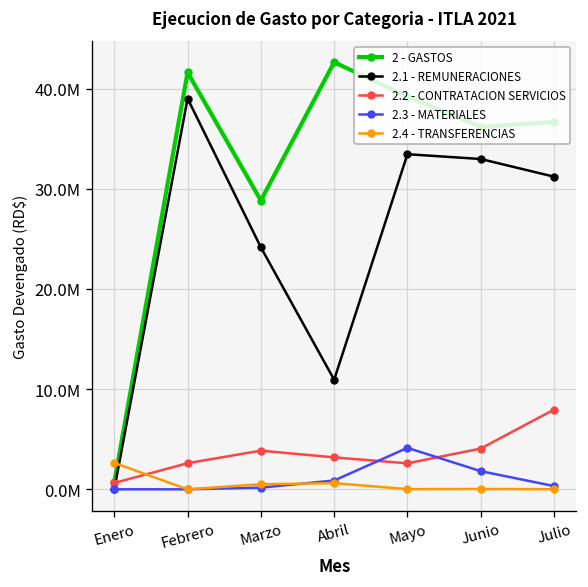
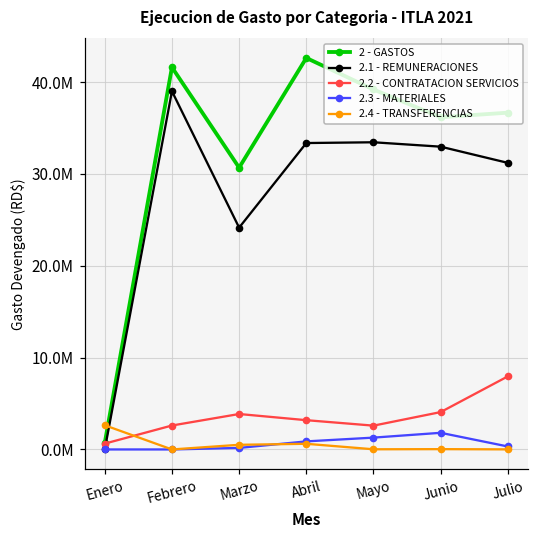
  {
    "2 - GASTOS": {
      "Febrero": 42000000,
-     "Marzo": 29000000,
+     "Marzo": 31000000,
      "Abril": 43000000
    },
    "2.1 - REMUNERACIONES": {
      "Febrero": 39000000,
      "Marzo": 24000000,
-     "Abril": 11000000,
+     "Abril": 33000000,
      "Mayo": 33000000,
      "Junio": 33000000,
      "Julio": 31000000
    },
    "2.2 - CONTRATACION SERVICIOS": {
      "Febrero": 3000000,
      "Marzo": 4000000,
      "Abril": 3000000,
      "Mayo": 3000000,
      "Junio": 4000000,
      "Julio": 8000000
    },
    "2.3 - MATERIALES": {
      "Marzo": 0,
-     "Mayo": 4000000,
+     "Mayo": 1000000,
      "Junio": 2000000,
      "Julio": 0
    },
    "2.4 - TRANSFERENCIAS": {
      "Enero": 3000000,
      "Marzo": 1000000,
      "Mayo": 0,
      "Junio": 0,
      "Julio": 0
    }
  }
